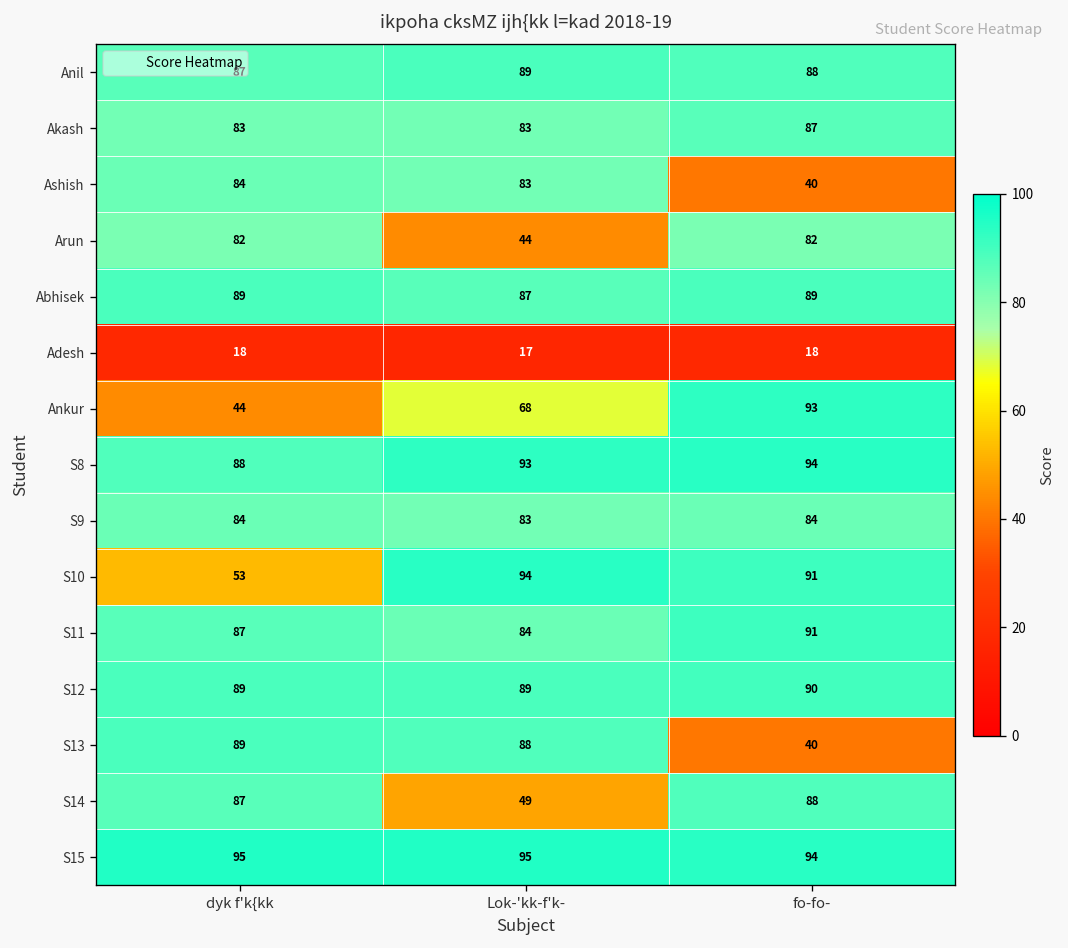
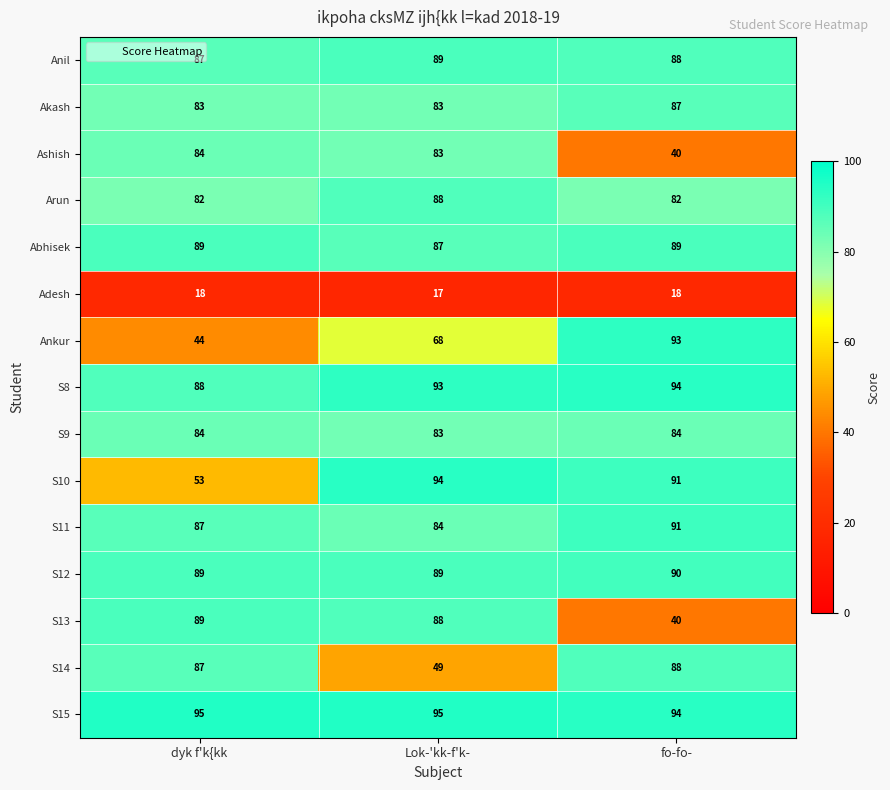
  {
    "Anil": {
      "Lok-'kk-f'k-": 89,
      "fo-fo-": 88
    },
    "Akash": {
      "dyk f'k{kk": 83,
      "Lok-'kk-f'k-": 83,
      "fo-fo-": 87
    },
    "Ashish": {
      "dyk f'k{kk": 84,
      "Lok-'kk-f'k-": 83,
      "fo-fo-": 40
    },
    "Arun": {
      "dyk f'k{kk": 82,
-     "Lok-'kk-f'k-": 44,
+     "Lok-'kk-f'k-": 88,
      "fo-fo-": 82
    },
    "Abhisek": {
      "dyk f'k{kk": 89,
      "Lok-'kk-f'k-": 87,
      "fo-fo-": 89
    },
    "Adesh": {
      "dyk f'k{kk": 18,
      "Lok-'kk-f'k-": 17,
      "fo-fo-": 18
    },
    "Ankur": {
      "dyk f'k{kk": 44,
      "Lok-'kk-f'k-": 68,
      "fo-fo-": 93
    },
    "S8": {
      "dyk f'k{kk": 88,
      "Lok-'kk-f'k-": 93,
      "fo-fo-": 94
    },
    "S9": {
      "dyk f'k{kk": 84,
      "Lok-'kk-f'k-": 83,
      "fo-fo-": 84
    },
    "S10": {
      "dyk f'k{kk": 53,
      "Lok-'kk-f'k-": 94,
      "fo-fo-": 91
    },
    "S11": {
      "dyk f'k{kk": 87,
      "Lok-'kk-f'k-": 84,
      "fo-fo-": 91
    },
    "S12": {
      "dyk f'k{kk": 89,
      "Lok-'kk-f'k-": 89,
      "fo-fo-": 90
    },
    "S13": {
      "dyk f'k{kk": 89,
      "Lok-'kk-f'k-": 88,
      "fo-fo-": 40
    },
    "S14": {
      "dyk f'k{kk": 87,
      "Lok-'kk-f'k-": 49,
      "fo-fo-": 88
    },
    "S15": {
      "dyk f'k{kk": 95,
      "Lok-'kk-f'k-": 95,
      "fo-fo-": 94
    }
  }
